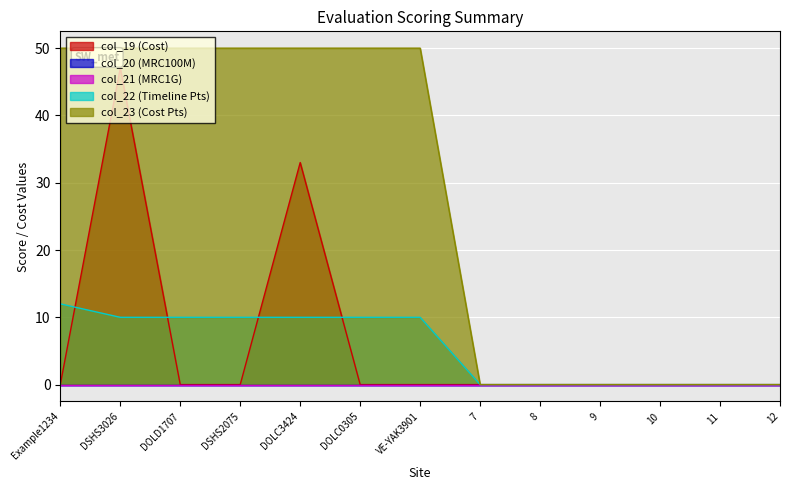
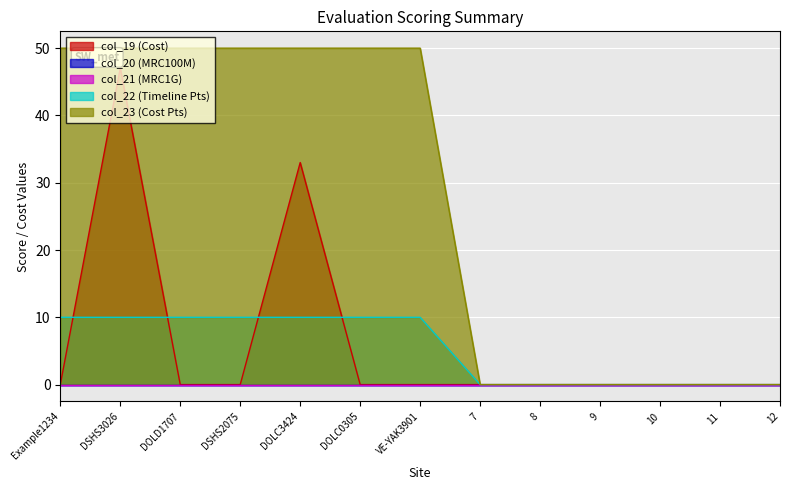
  {
    "col_19 (Cost)": {
      "DOLC3424": 33
    },
    "col_21 (MRC1G)": {
      "DSHS3026": 0,
      "DOLC3424": 0
    },
    "col_22 (Timeline Pts)": {
-     "Example1234": 12,
+     "Example1234": 10,
      "DSHS3026": 10,
      "DOLD1707": 10,
      "DSHS2075": 10,
      "DOLC3424": 10,
      "DOLC0305": 10,
      "VE-YAK3901": 10
    },
    "col_23 (Cost Pts)": {
      "Example1234": 50,
      "DSHS2075": 50,
      "DOLC3424": 50,
      "DOLC0305": 50,
      "VE-YAK3901": 50
    }
  }
